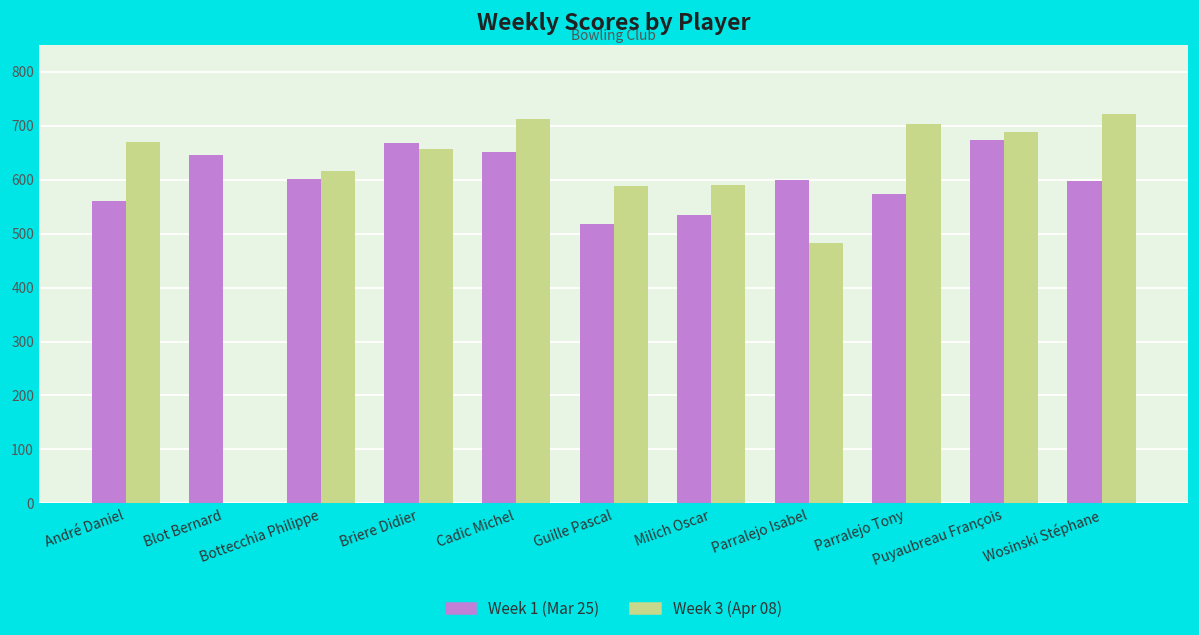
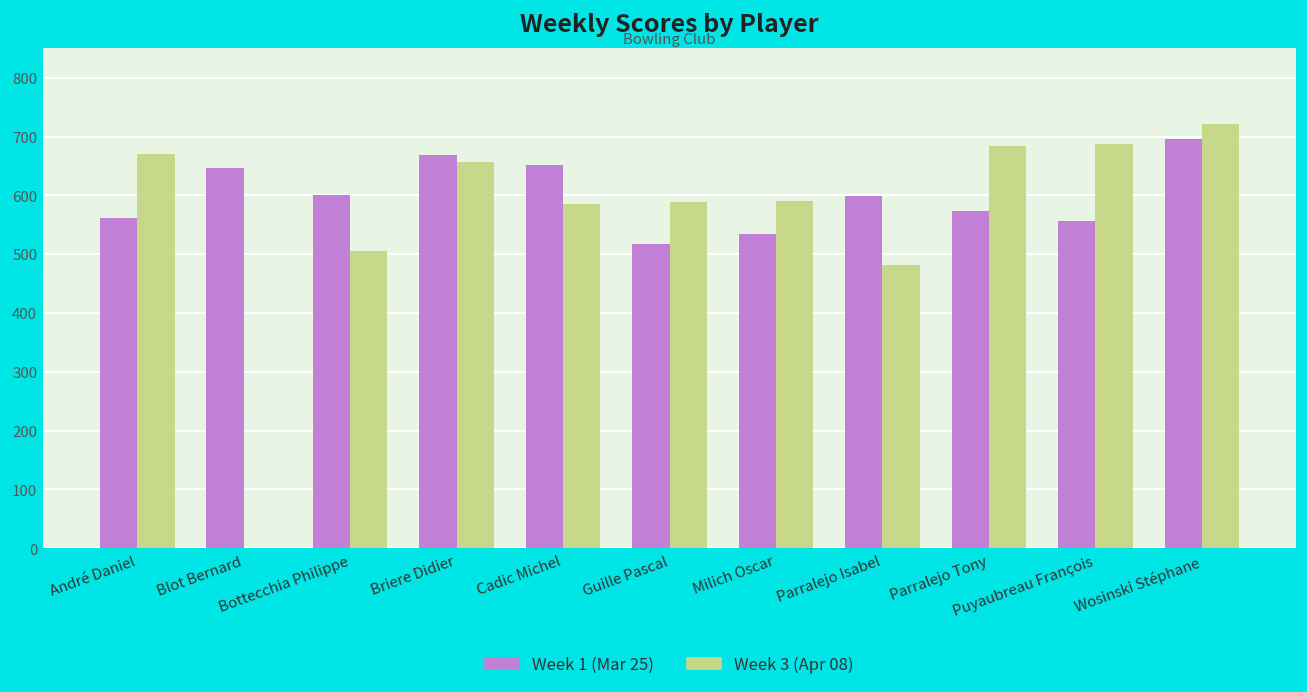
  {
    "Week 1 (Mar 25)": {
      "André Daniel": 560,
      "Blot Bernard": 650,
      "Bottecchia Philippe": 600,
      "Briere Didier": 670,
      "Cadic Michel": 650,
      "Guille Pascal": 520,
      "Milich Oscar": 530,
      "Parralejo Isabel": 600,
      "Parralejo Tony": 570,
-     "Puyaubreau François": 670,
-     "Wosinski Stéphane": 600
+     "Puyaubreau François": 560,
+     "Wosinski Stéphane": 700
    },
    "Week 3 (Apr 08)": {
      "André Daniel": 670,
      "Blot Bernard": 0,
-     "Bottecchia Philippe": 620,
+     "Bottecchia Philippe": 510,
      "Briere Didier": 660,
-     "Cadic Michel": 710,
+     "Cadic Michel": 590,
      "Guille Pascal": 590,
      "Milich Oscar": 590,
      "Parralejo Isabel": 480,
-     "Parralejo Tony": 700,
+     "Parralejo Tony": 680,
      "Puyaubreau François": 690,
      "Wosinski Stéphane": 720
    }
  }
